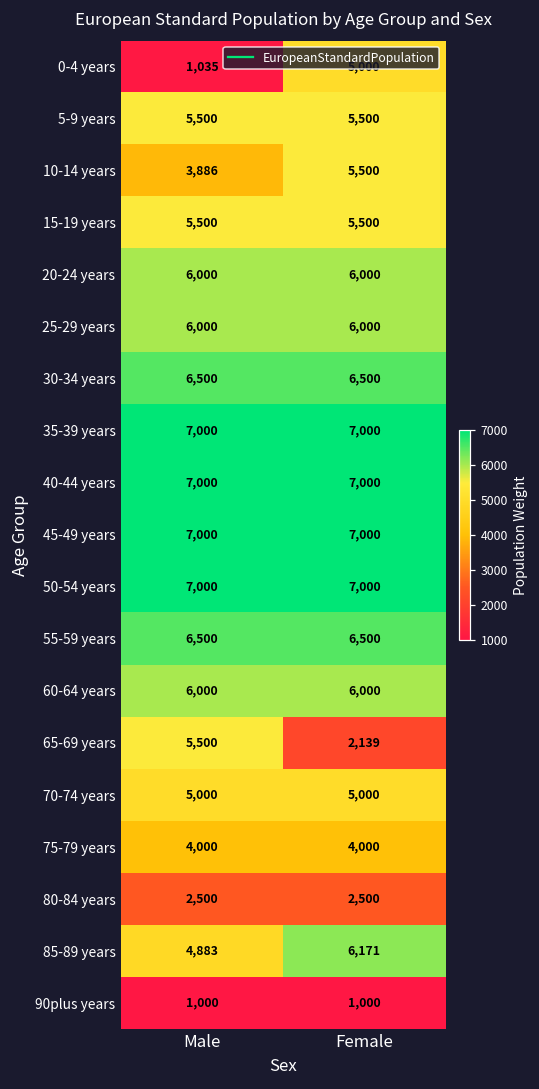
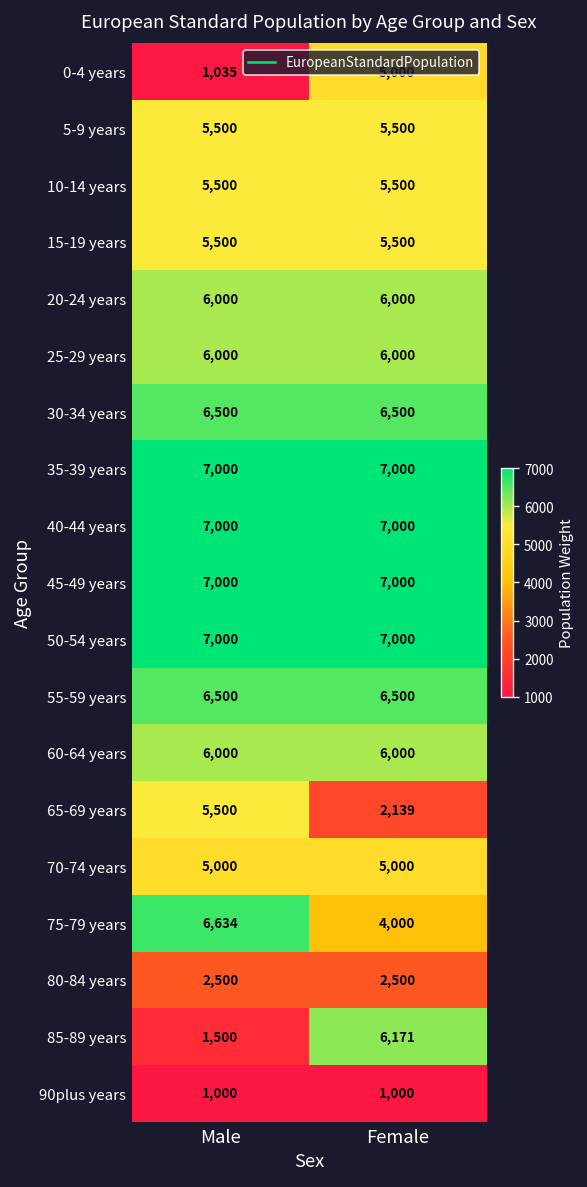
  {
    "0-4 years": {
      "Male": "1,035"
    },
    "5-9 years": {
      "Male": "5,500",
      "Female": "5,500"
    },
    "10-14 years": {
-     "Male": "3,886",
+     "Male": "5,500",
      "Female": "5,500"
    },
    "15-19 years": {
      "Male": "5,500",
      "Female": "5,500"
    },
    "20-24 years": {
      "Male": "6,000",
      "Female": "6,000"
    },
    "25-29 years": {
      "Male": "6,000",
      "Female": "6,000"
    },
    "30-34 years": {
      "Male": "6,500",
      "Female": "6,500"
    },
    "35-39 years": {
      "Male": "7,000",
      "Female": "7,000"
    },
    "40-44 years": {
      "Male": "7,000",
      "Female": "7,000"
    },
    "45-49 years": {
      "Male": "7,000",
      "Female": "7,000"
    },
    "50-54 years": {
      "Male": "7,000",
      "Female": "7,000"
    },
    "55-59 years": {
      "Male": "6,500",
      "Female": "6,500"
    },
    "60-64 years": {
      "Male": "6,000",
      "Female": "6,000"
    },
    "65-69 years": {
      "Male": "5,500",
      "Female": "2,139"
    },
    "70-74 years": {
      "Male": "5,000",
      "Female": "5,000"
    },
    "75-79 years": {
-     "Male": "4,000",
+     "Male": "6,634",
      "Female": "4,000"
    },
    "80-84 years": {
      "Male": "2,500",
      "Female": "2,500"
    },
    "85-89 years": {
-     "Male": "4,883",
+     "Male": "1,500",
      "Female": "6,171"
    },
    "90plus years": {
      "Male": "1,000",
      "Female": "1,000"
    }
  }
